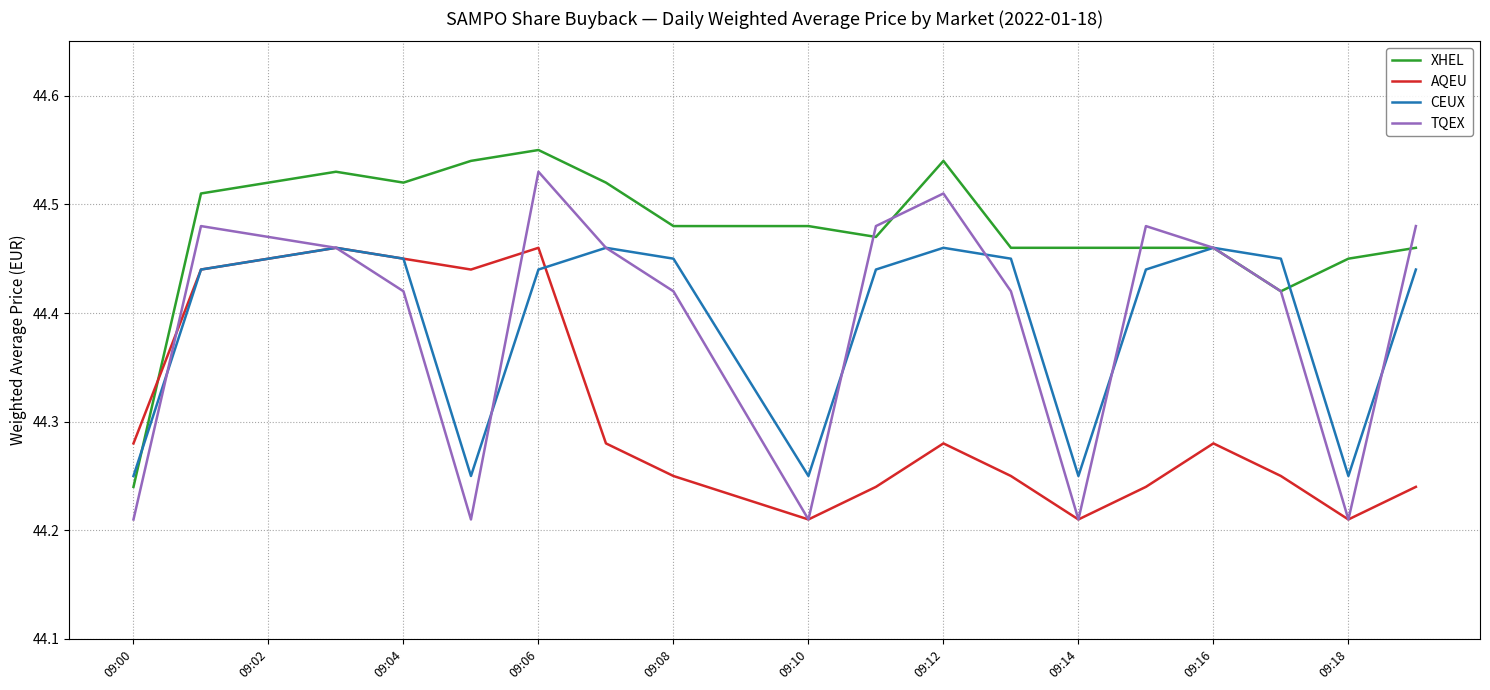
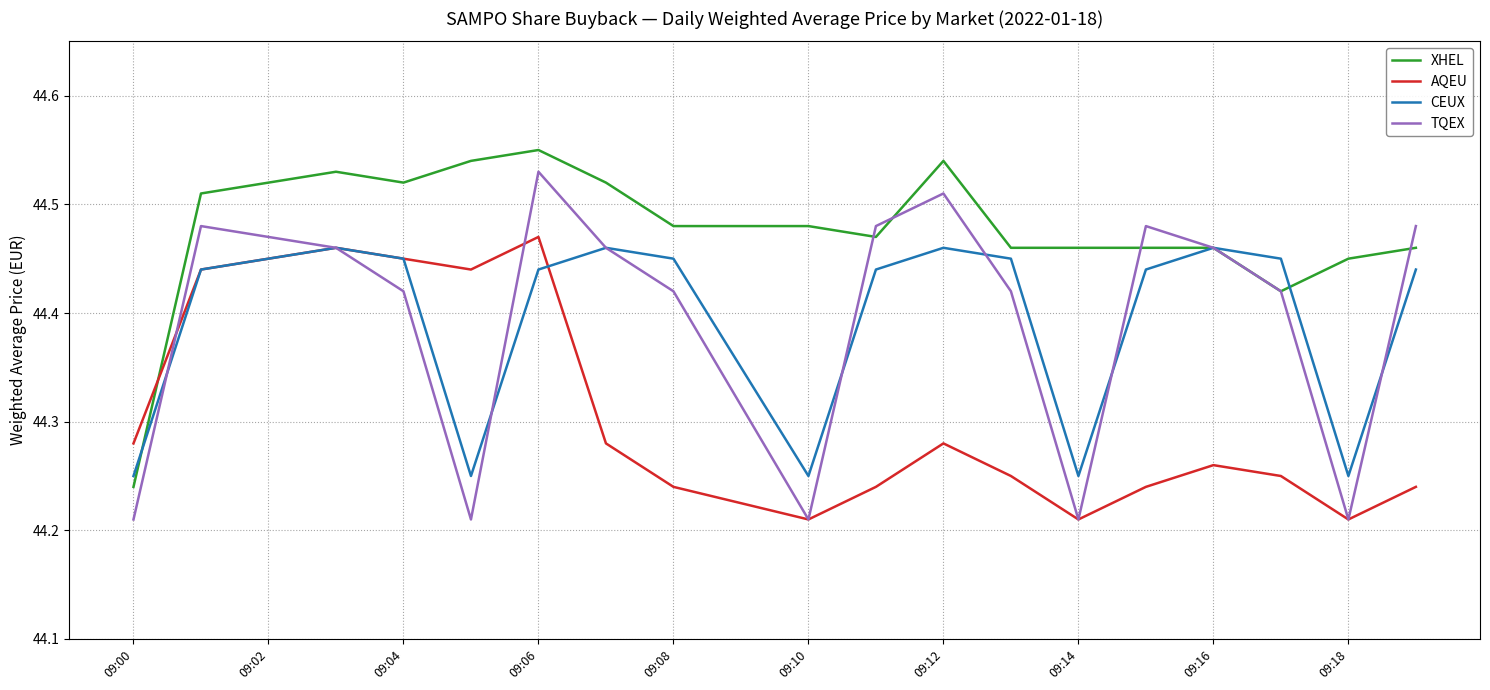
  {
    "XHEL": {
      "09:00": 44.24,
      "09:04": 44.52,
      "09:06": 44.55,
      "09:08": 44.48,
      "09:10": 44.48,
      "09:12": 44.54,
      "09:14": 44.46,
      "09:18": 44.45
    },
    "AQEU": {
      "09:00": 44.28,
-     "09:06": 44.46,
-     "09:08": 44.25,
+     "09:06": 44.47,
+     "09:08": 44.24,
      "09:12": 44.28,
-     "09:16": 44.28
+     "09:16": 44.26
    },
    "CEUX": {
      "09:00": 44.25,
      "09:06": 44.44,
      "09:08": 44.45,
      "09:10": 44.25,
      "09:12": 44.46,
      "09:14": 44.25,
      "09:18": 44.25
    },
    "TQEX": {
      "09:00": 44.21,
      "09:04": 44.42,
      "09:06": 44.53,
      "09:08": 44.42,
      "09:12": 44.51
    }
  }
